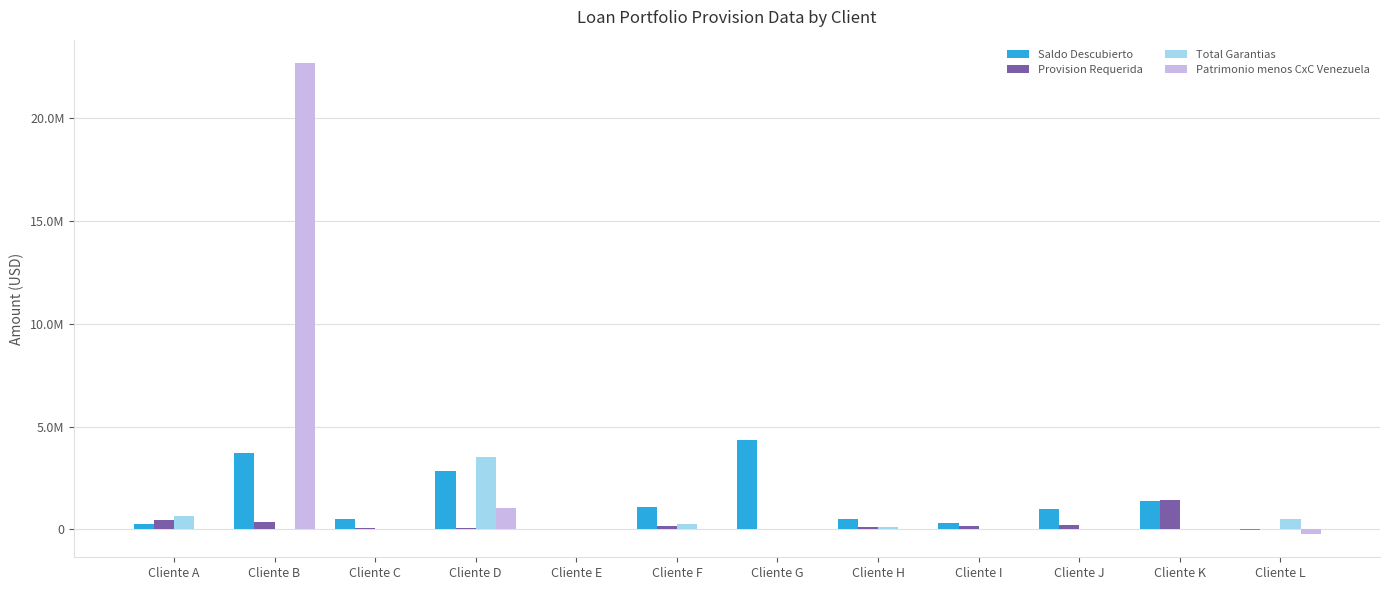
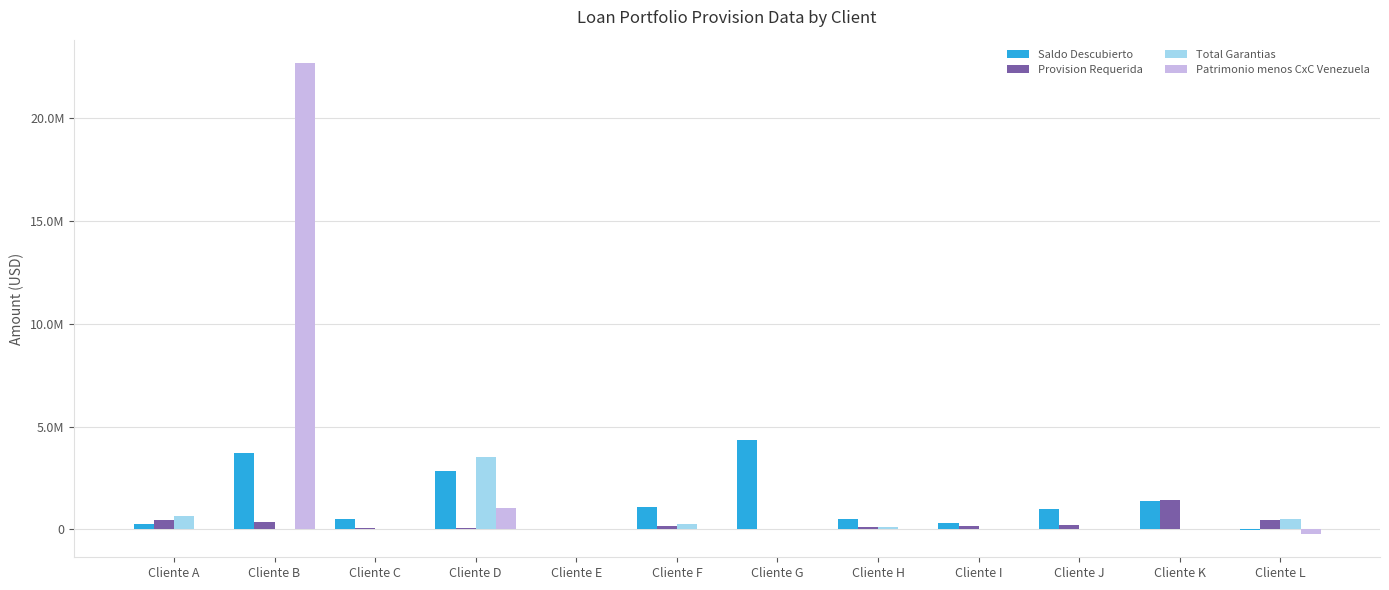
  {
    "Saldo Descubierto": {
      "Cliente A": 300000,
      "Cliente B": 3700000,
      "Cliente C": 500000,
      "Cliente D": 2800000,
      "Cliente F": 1100000,
      "Cliente G": 4400000,
      "Cliente H": 500000,
      "Cliente I": 300000,
      "Cliente J": 1000000,
      "Cliente K": 1400000
    },
    "Provision Requerida": {
      "Cliente A": 400000,
      "Cliente B": 400000,
      "Cliente F": 200000,
      "Cliente G": 0,
      "Cliente I": 100000,
      "Cliente J": 200000,
      "Cliente K": 1400000,
-     "Cliente L": 0
+     "Cliente L": 500000
    }
  }
